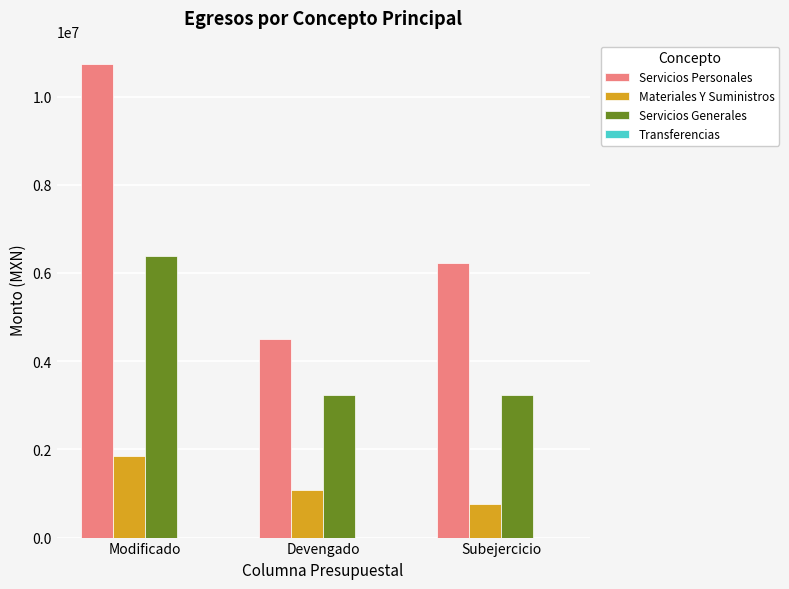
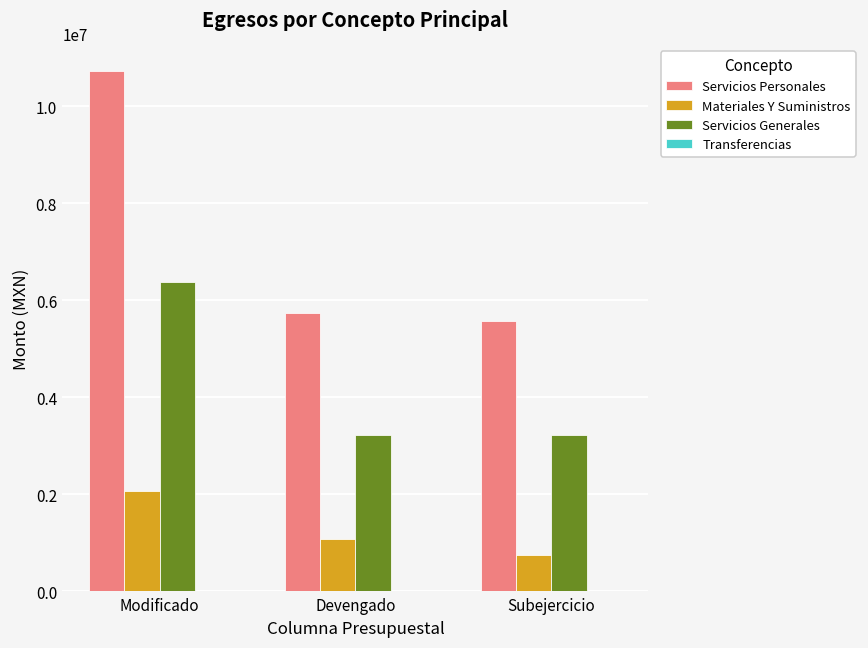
  {
    "Servicios Personales": {
      "Modificado": 10700000,
-     "Devengado": 4500000,
-     "Subejercicio": 6200000
+     "Devengado": 5700000,
+     "Subejercicio": 5600000
    },
    "Materiales Y Suministros": {
-     "Modificado": 1800000,
+     "Modificado": 2100000,
      "Devengado": 1100000,
      "Subejercicio": 800000
    },
    "Servicios Generales": {
      "Modificado": 6400000,
      "Devengado": 3200000,
      "Subejercicio": 3200000
    },
    "Transferencias": {
      "Modificado": 0,
      "Devengado": 0,
      "Subejercicio": 0
    }
  }
